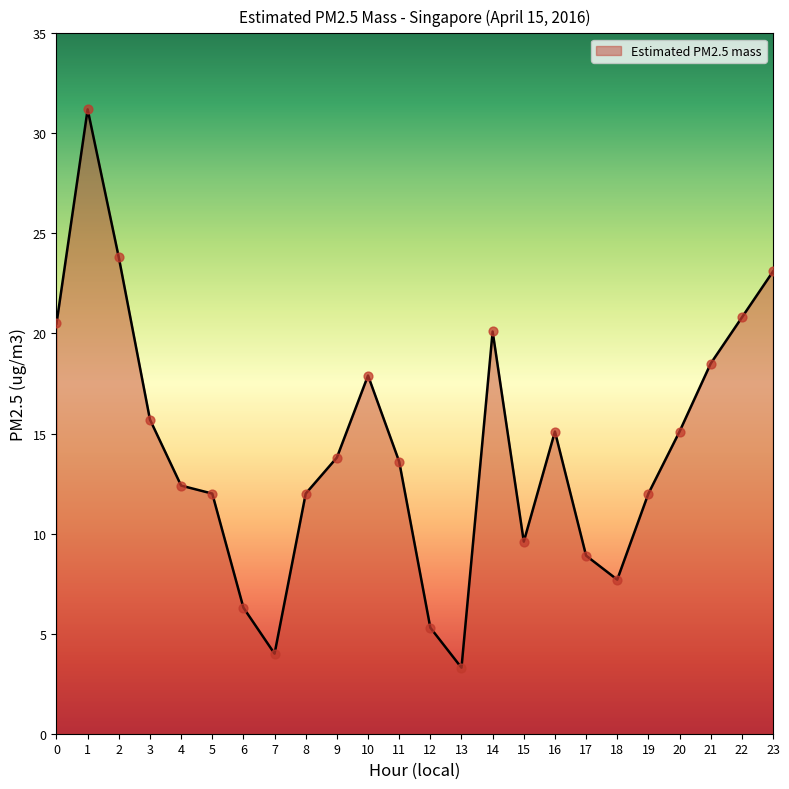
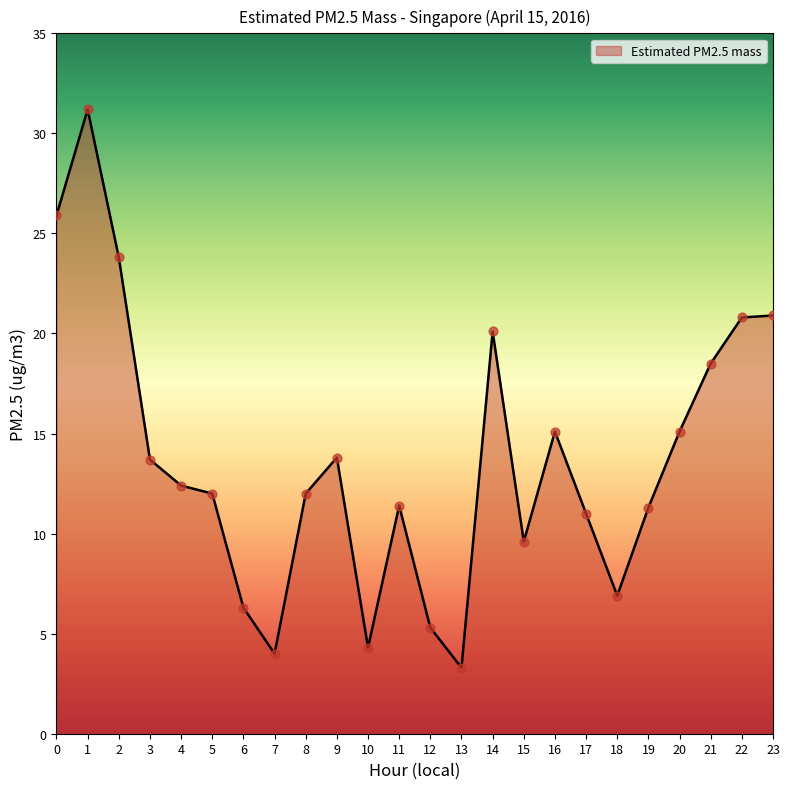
  {
-   "0": 20.5,
+   "0": 25.9,
    "1": 31.2,
    "2": 23.8,
-   "3": 15.7,
+   "3": 13.7,
    "4": 12.4,
    "5": 12.0,
    "6": 6.3,
    "7": 4.0,
    "8": 12.0,
    "9": 13.8,
-   "10": 17.9,
-   "11": 13.6,
+   "10": 4.3,
+   "11": 11.4,
    "12": 5.3,
    "13": 3.3,
    "14": 20.1,
    "15": 9.6,
    "16": 15.1,
-   "17": 8.9,
-   "18": 7.7,
-   "19": 12.0,
+   "17": 11.0,
+   "18": 6.9,
+   "19": 11.3,
    "20": 15.1,
    "21": 18.5,
    "22": 20.8,
-   "23": 23.1
+   "23": 20.9
  }
